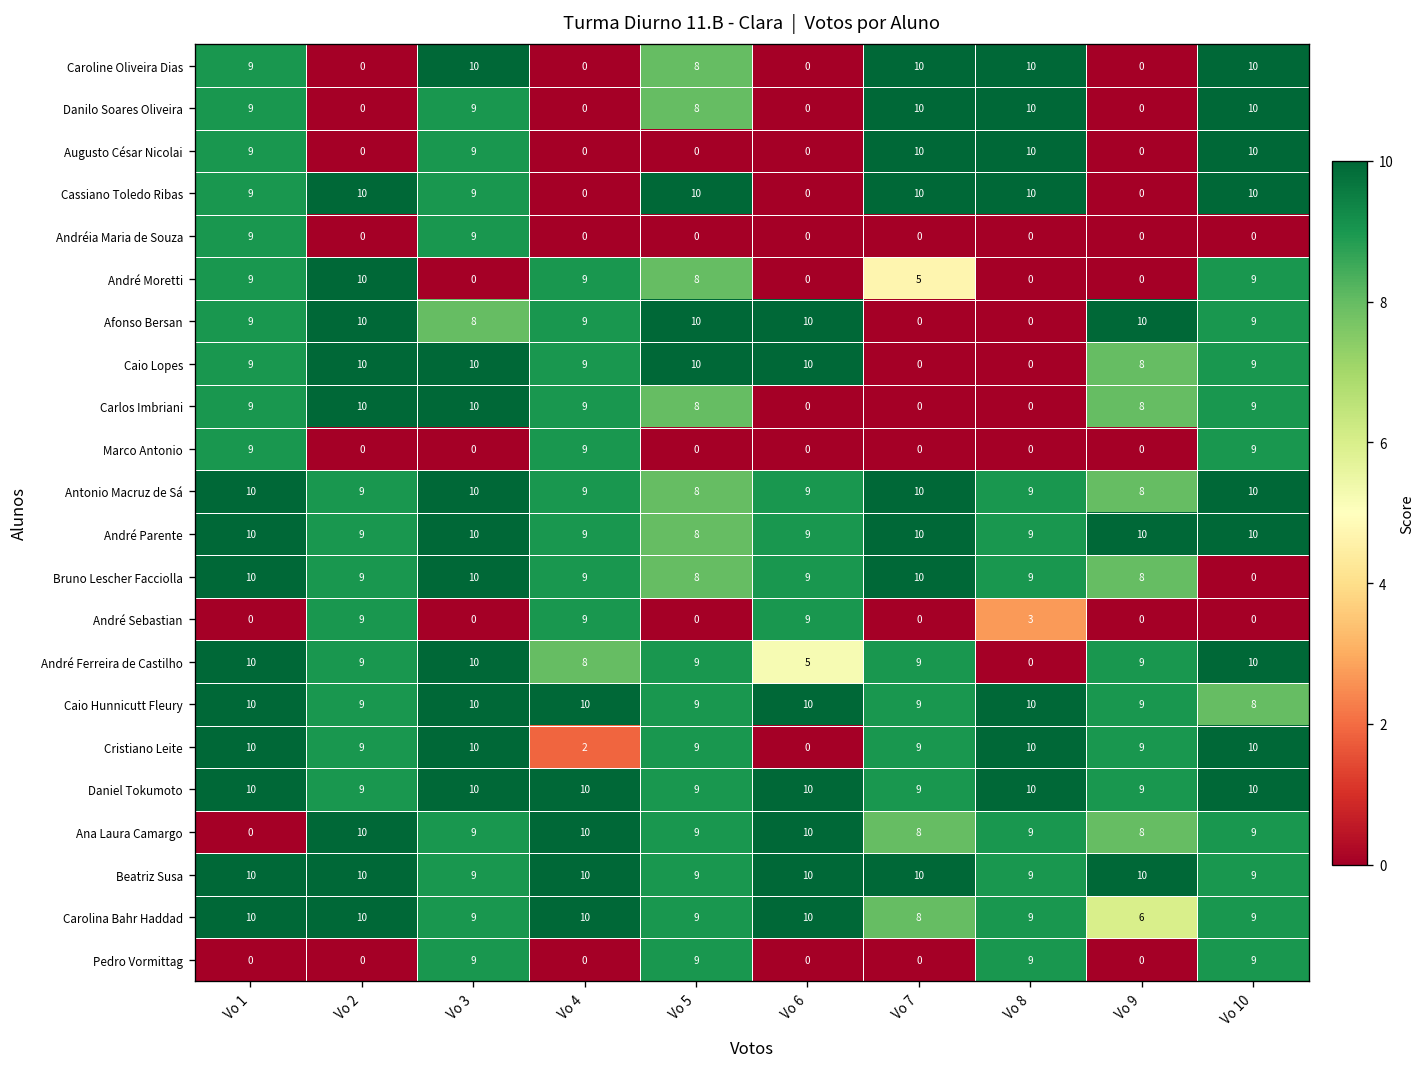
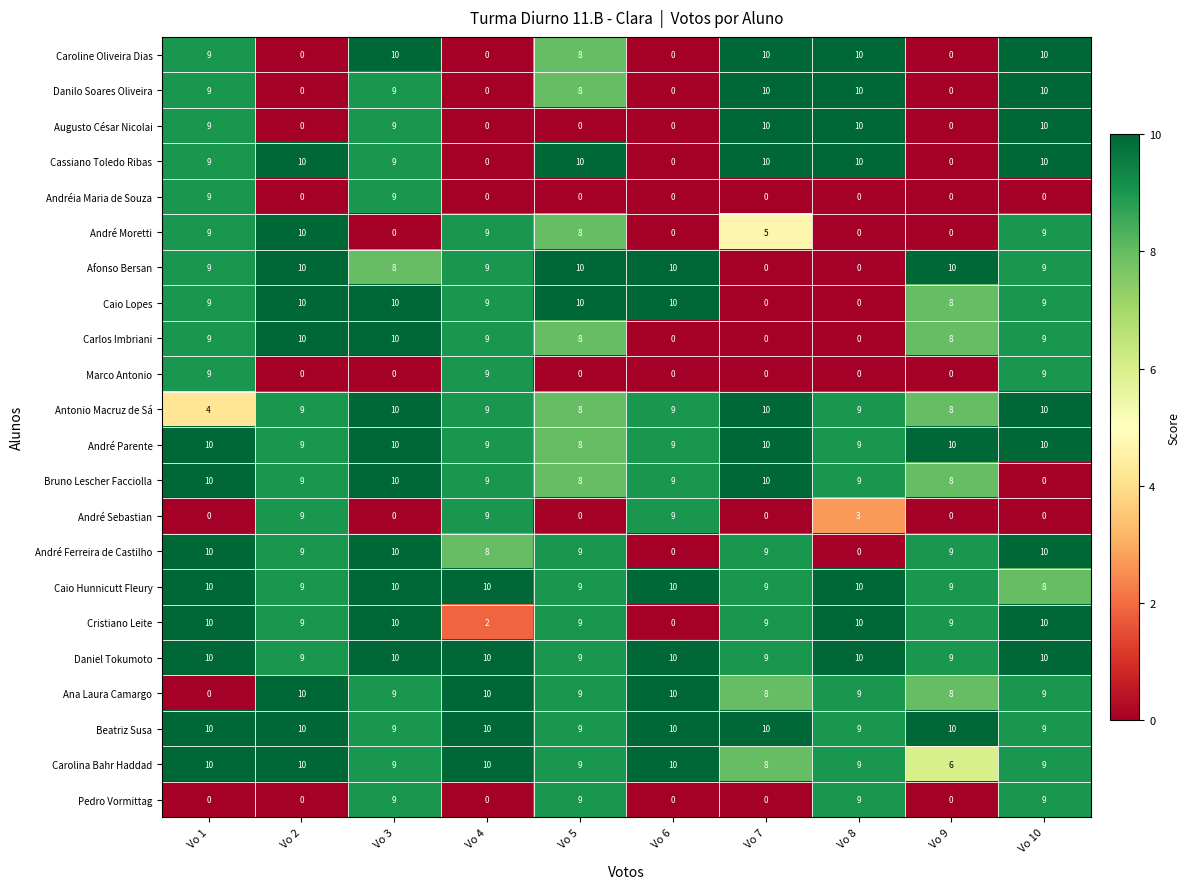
  {
    "Antonio Macruz de Sá": {
-     "Vo 1": 10,
+     "Vo 1": 4,
      "Vo 2": 9,
      "Vo 3": 10,
      "Vo 4": 9,
      "Vo 5": 8,
      "Vo 6": 9,
      "Vo 7": 10,
      "Vo 8": 9,
      "Vo 9": 8,
      "Vo 10": 10
    },
    "André Ferreira de Castilho": {
      "Vo 1": 10,
      "Vo 2": 9,
      "Vo 3": 10,
      "Vo 4": 8,
      "Vo 5": 9,
-     "Vo 6": 5,
+     "Vo 6": 0,
      "Vo 7": 9,
      "Vo 8": 0,
      "Vo 9": 9,
      "Vo 10": 10
    }
  }
